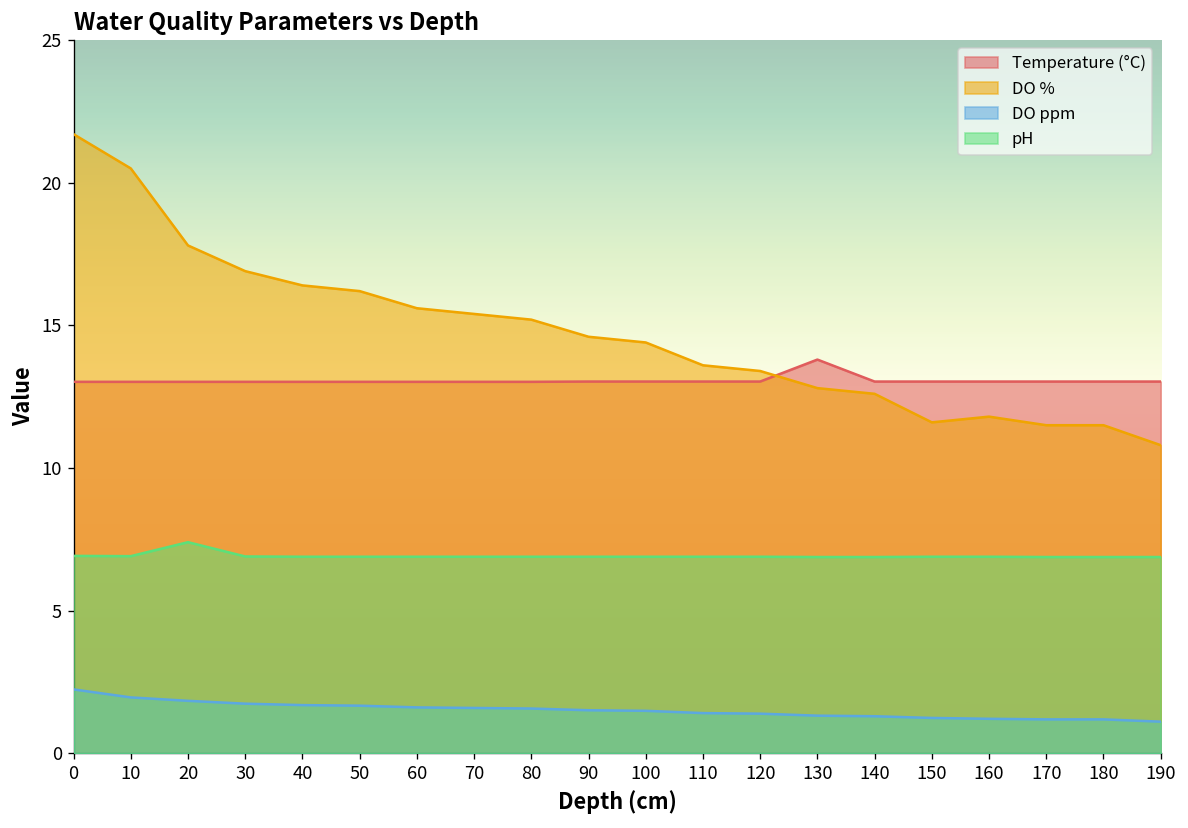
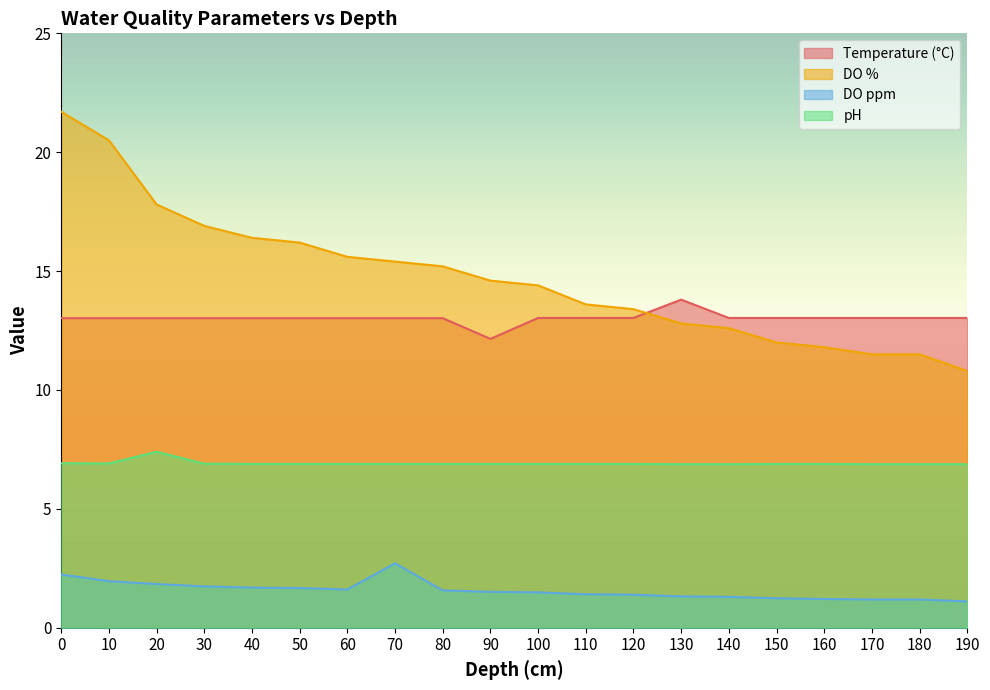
  {
    "Temperature (°C)": {
      "0": 13.0,
      "10": 13.0,
      "20": 13.0,
      "30": 13.0,
      "40": 13.0,
      "50": 13.0,
      "60": 13.0,
      "70": 13.0,
      "80": 13.0,
-     "90": 13.0,
+     "90": 12.2,
      "100": 13.0,
      "110": 13.0,
      "120": 13.0,
      "130": 13.8,
      "140": 13.0,
      "150": 13.0,
      "160": 13.0,
      "170": 13.0,
      "180": 13.0,
      "190": 13.0
    },
    "DO %": {
      "0": 21.7,
      "10": 20.5,
      "20": 17.8,
      "30": 16.9,
      "40": 16.4,
      "50": 16.2,
      "60": 15.6,
      "70": 15.4,
      "80": 15.2,
      "90": 14.6,
      "100": 14.4,
      "110": 13.6,
      "120": 13.4,
      "130": 12.8,
      "140": 12.6,
-     "150": 11.6,
+     "150": 12.0,
      "160": 11.8,
      "170": 11.5,
      "180": 11.5,
      "190": 10.8
    },
    "DO ppm": {
      "0": 2.2,
      "10": 2.0,
      "20": 1.8,
      "30": 1.7,
      "40": 1.7,
      "50": 1.7,
      "60": 1.6,
-     "70": 1.6,
+     "70": 2.7,
      "80": 1.6,
      "90": 1.5,
      "100": 1.5,
      "110": 1.4,
      "120": 1.4,
      "130": 1.3,
      "140": 1.3,
      "150": 1.2,
      "160": 1.2,
      "170": 1.2,
      "180": 1.2,
      "190": 1.1
    },
    "pH": {
      "0": 6.9,
      "10": 6.9,
      "20": 7.4,
      "30": 6.9,
      "40": 6.9,
      "50": 6.9,
      "60": 6.9,
      "70": 6.9,
      "80": 6.9,
      "90": 6.9,
      "100": 6.9,
      "110": 6.9,
      "120": 6.9,
      "130": 6.9,
      "140": 6.9,
      "150": 6.9,
      "160": 6.9,
      "170": 6.9,
      "180": 6.9,
      "190": 6.9
    }
  }
